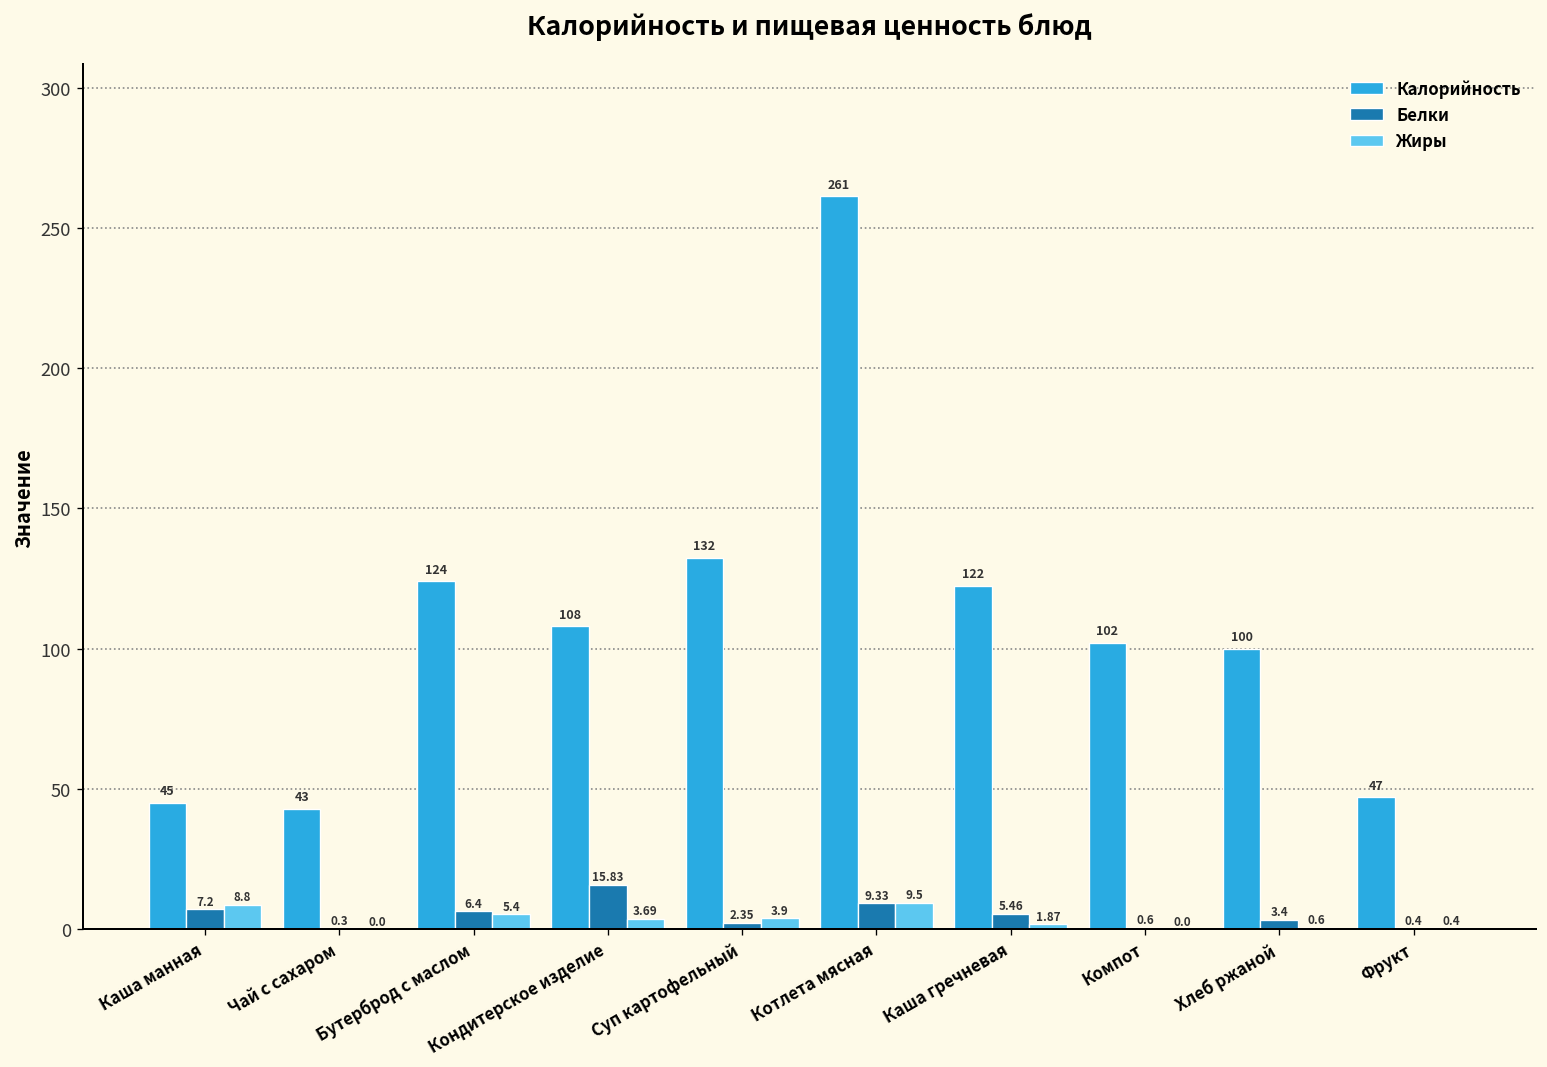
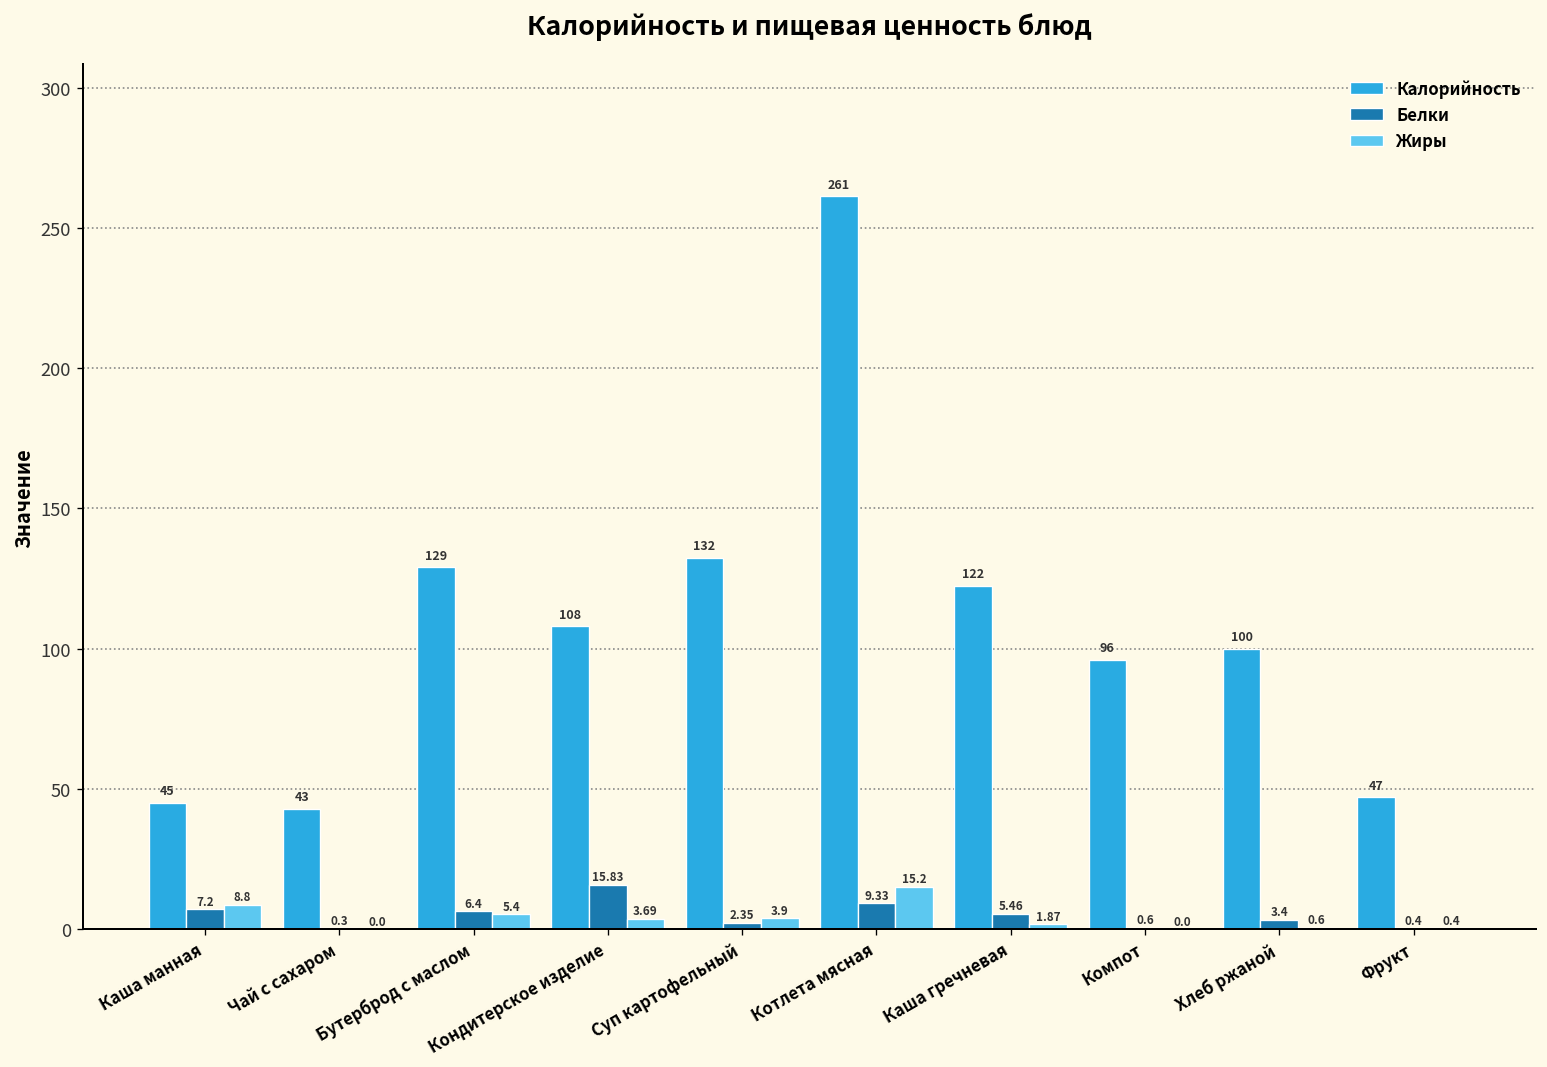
  {
    "Калорийность": {
      "Каша манная": 45,
      "Чай с сахаром": 43,
-     "Бутерброд с маслом": 124,
+     "Бутерброд с маслом": 129,
      "Кондитерское изделие": 108,
      "Суп картофельный": 132,
      "Котлета мясная": 261,
      "Каша гречневая": 122,
-     "Компот": 102,
+     "Компот": 96,
      "Хлеб ржаной": 100,
      "Фрукт": 47
    },
    "Белки": {
      "Каша манная": 7.2,
      "Чай с сахаром": 0.3,
      "Бутерброд с маслом": 6.4,
      "Кондитерское изделие": 15.83,
      "Суп картофельный": 2.35,
      "Котлета мясная": 9.33,
      "Каша гречневая": 5.46,
      "Компот": 0.6,
      "Хлеб ржаной": 3.4,
      "Фрукт": 0.4
    },
    "Жиры": {
      "Каша манная": 8.8,
      "Чай с сахаром": 0.0,
      "Бутерброд с маслом": 5.4,
      "Кондитерское изделие": 3.69,
      "Суп картофельный": 3.9,
-     "Котлета мясная": 9.5,
+     "Котлета мясная": 15.2,
      "Каша гречневая": 1.87,
      "Компот": 0.0,
      "Хлеб ржаной": 0.6,
      "Фрукт": 0.4
    }
  }
